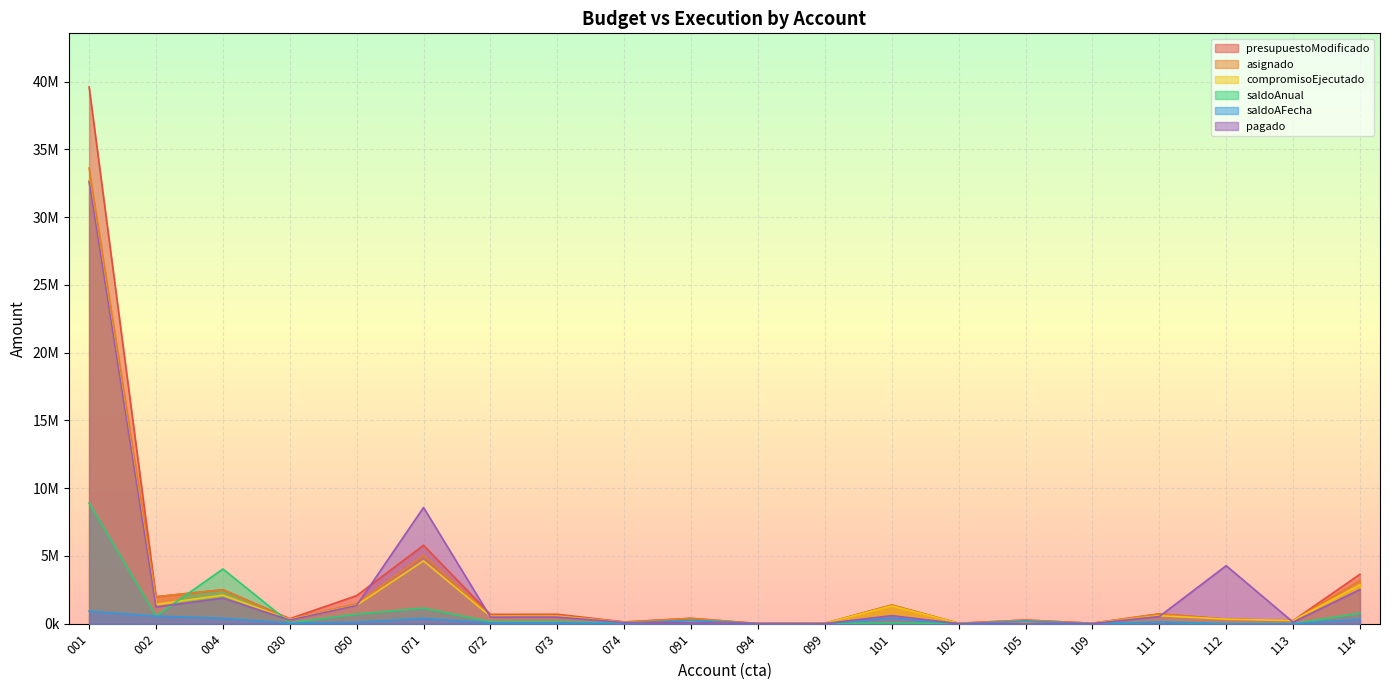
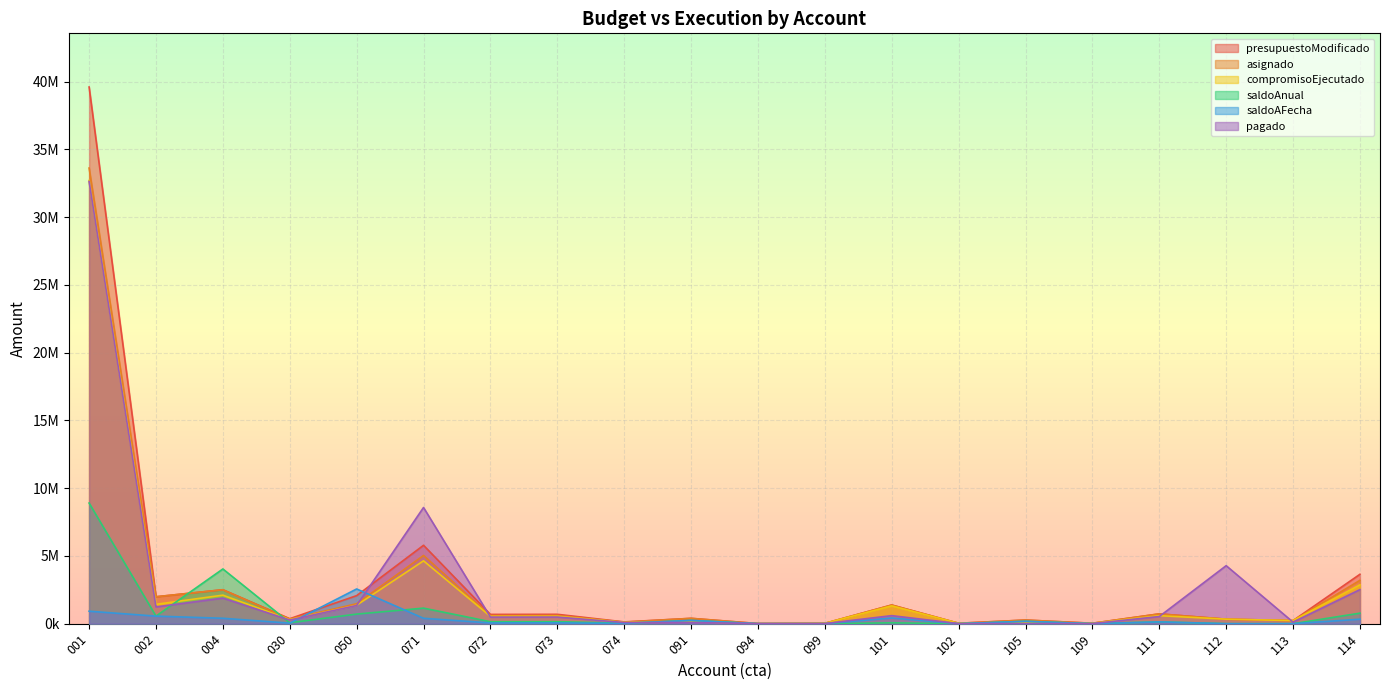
  {
    "saldoAnual": {
      "001": 8900000,
      "004": 4000000,
      "050": 700000,
      "071": 1100000,
      "101": 100000,
      "114": 800000
    },
    "saldoAFecha": {
      "001": 900000,
      "004": 400000,
-     "050": 100000,
+     "050": 2600000,
      "071": 400000,
      "114": 300000
    },
    "pagado": {
      "002": 1200000,
      "004": 1900000,
      "071": 8600000,
      "112": 4300000,
      "114": 2500000
    }
  }
